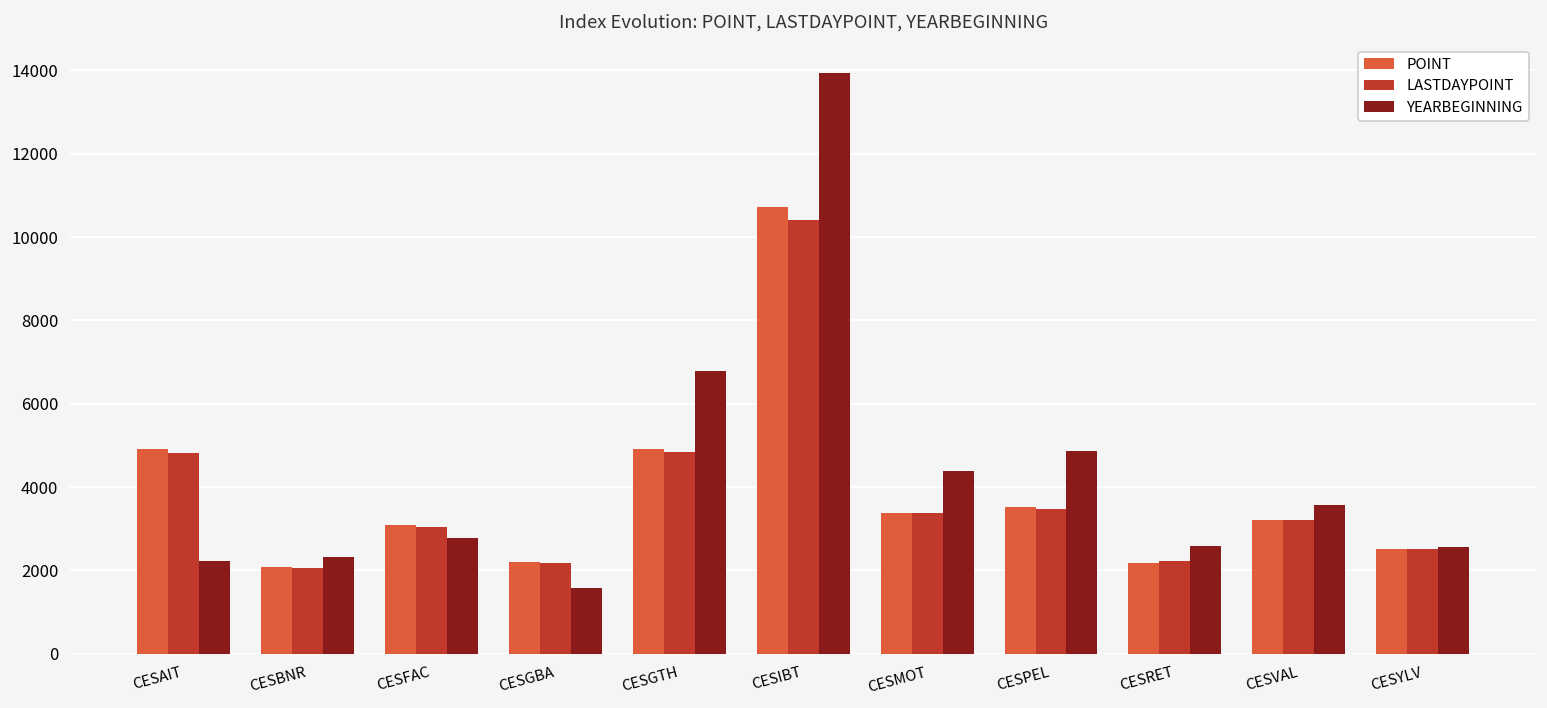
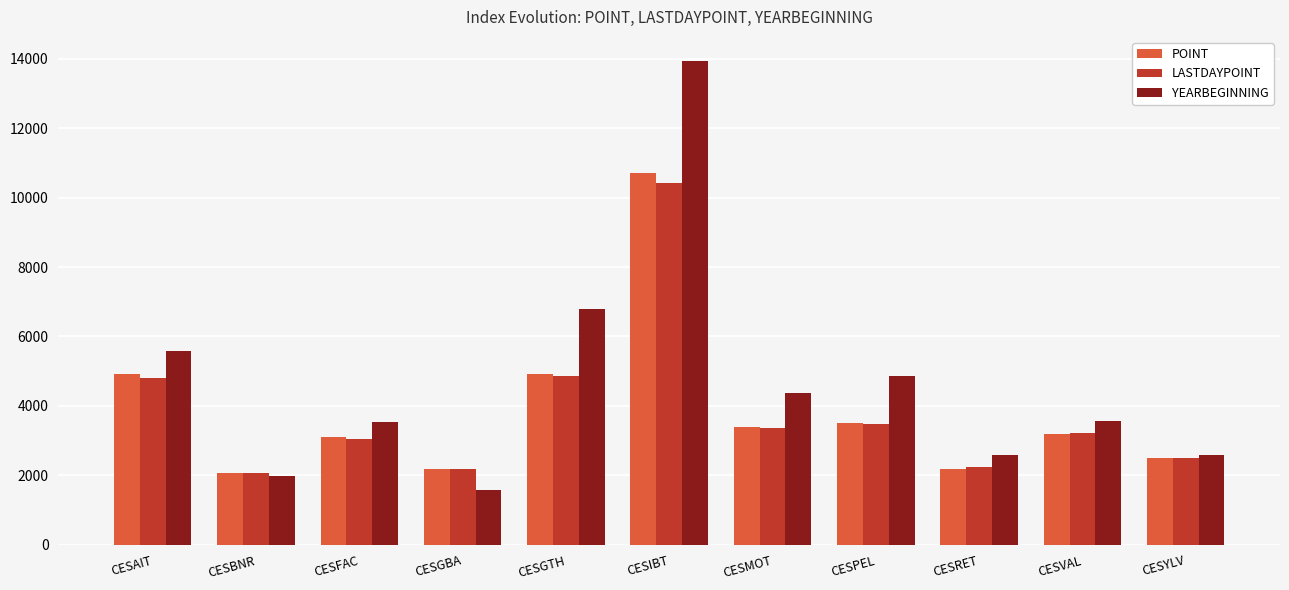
  {
    "YEARBEGINNING": {
-     "CESAIT": 2200,
-     "CESBNR": 2300,
-     "CESFAC": 2800,
+     "CESAIT": 5600,
+     "CESBNR": 2000,
+     "CESFAC": 3500,
      "CESGBA": 1600,
      "CESGTH": 6800,
      "CESIBT": 13900,
      "CESMOT": 4400,
      "CESPEL": 4900,
      "CESRET": 2600,
      "CESVAL": 3600,
      "CESYLV": 2600
    }
  }
